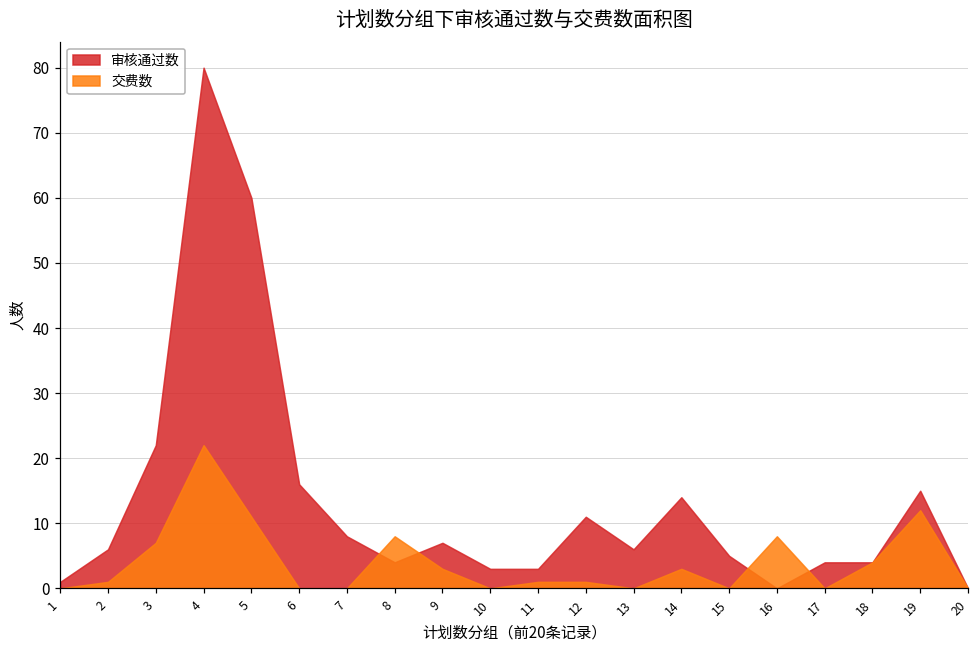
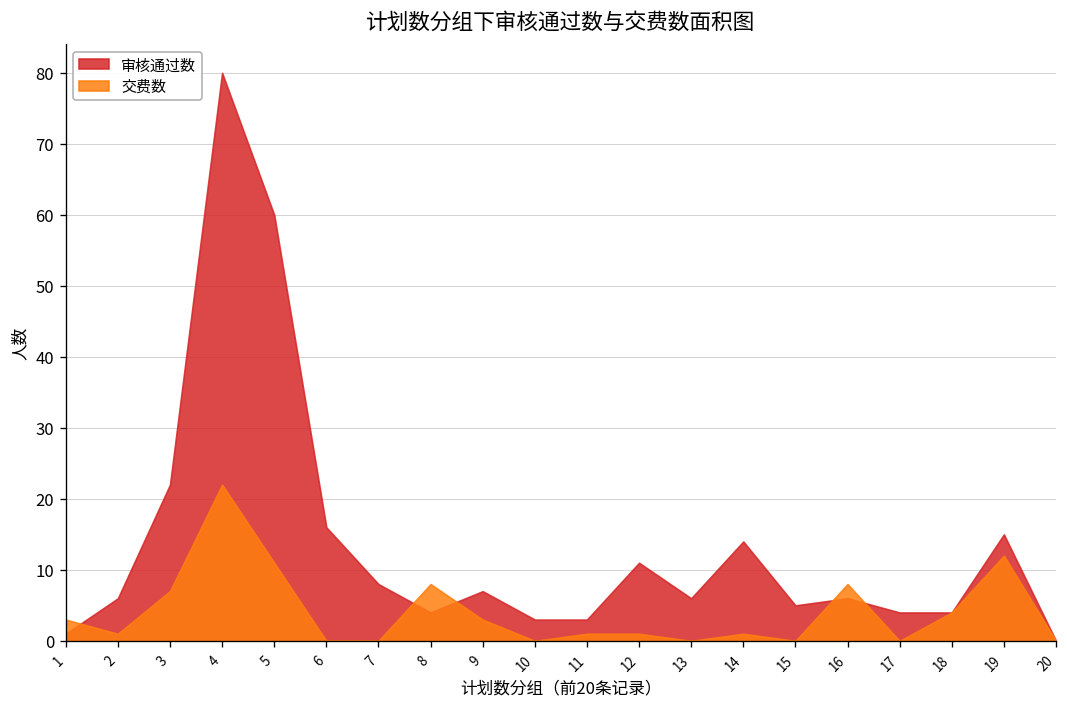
  {
    "审核通过数": {
      "1": 1,
      "2": 6,
      "3": 22,
      "4": 80,
      "5": 60,
      "6": 16,
      "7": 8,
      "8": 4,
      "9": 7,
      "10": 3,
      "11": 3,
      "12": 11,
      "13": 6,
      "14": 14,
      "15": 5,
-     "16": 0,
+     "16": 6,
      "17": 4,
      "19": 15
    },
    "交费数": {
-     "1": 0,
+     "1": 3,
      "2": 1,
      "3": 7,
      "4": 22,
      "5": 11,
      "6": 0,
      "7": 0,
      "8": 8,
      "9": 3,
      "10": 0,
      "11": 1,
      "12": 1,
      "13": 0,
-     "14": 3,
+     "14": 1,
      "15": 0,
      "16": 8,
      "17": 0,
      "19": 12
    }
  }
